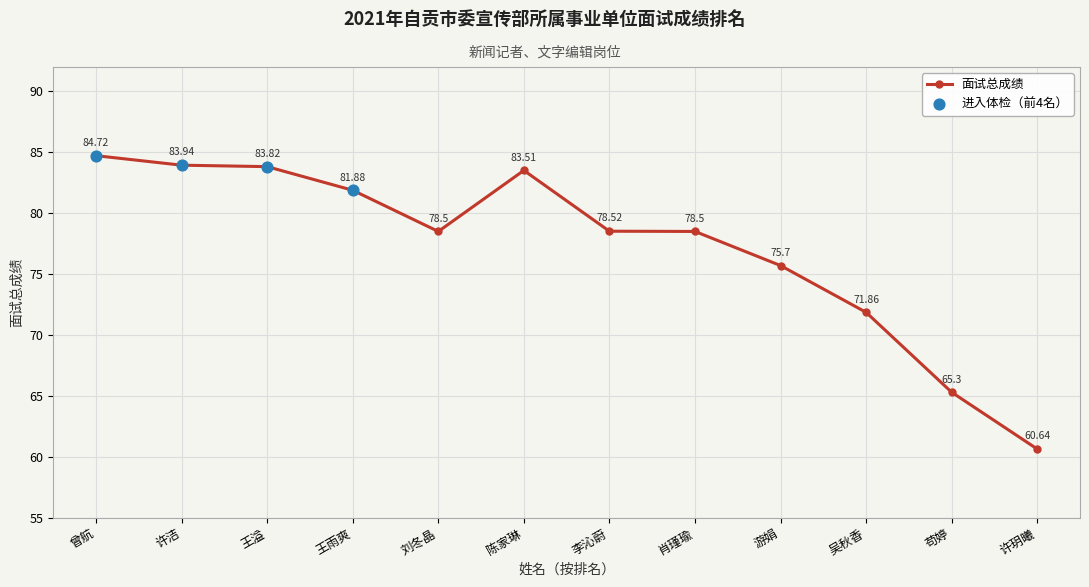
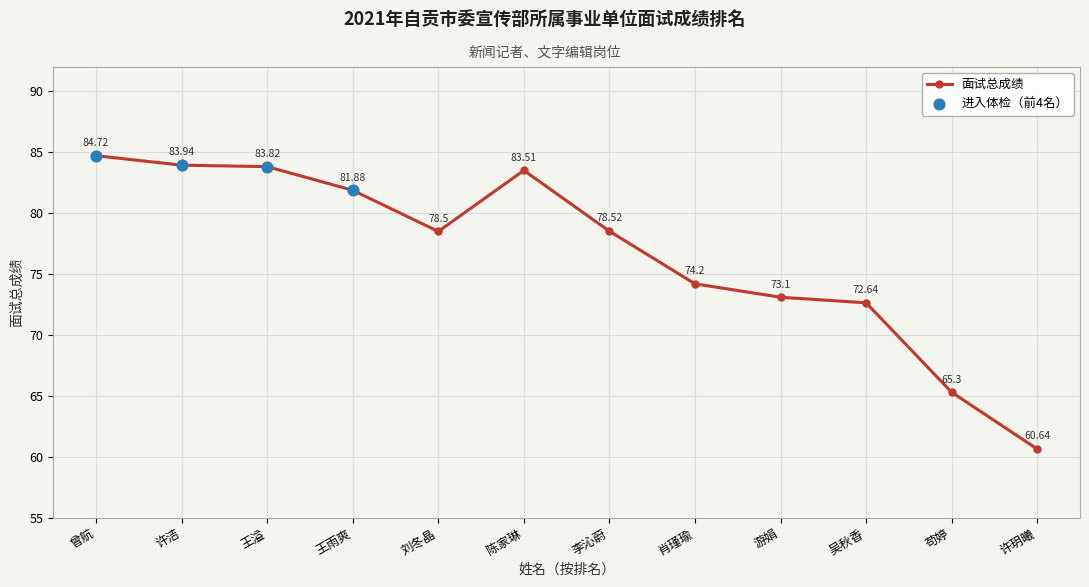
  {
    "面试总成绩": {
      "刘冬晶": 78.5,
      "陈家琳": 83.51,
      "李沁蔚": 78.52,
-     "肖瑾瑜": 78.5,
-     "游娟": 75.7,
-     "吴秋香": 71.86,
+     "肖瑾瑜": 74.2,
+     "游娟": 73.1,
+     "吴秋香": 72.64,
      "苟婷": 65.3,
      "许玥曦": 60.64
    }
  }
